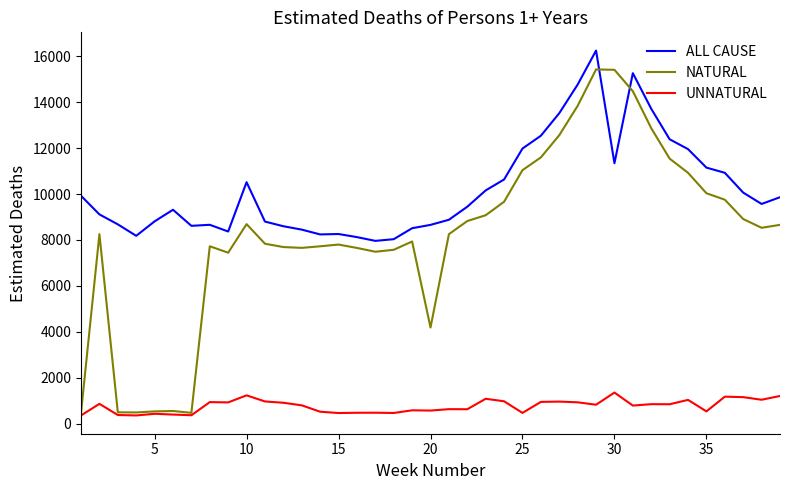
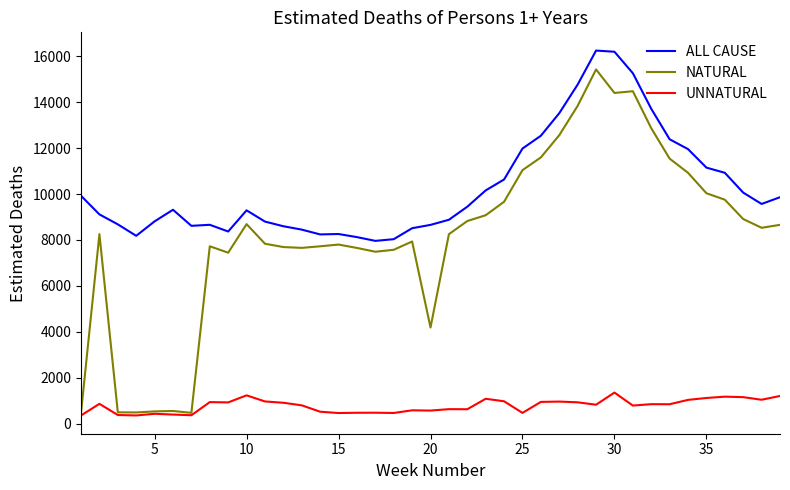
  {
    "ALL CAUSE": {
      "5": 8800,
-     "10": 10500,
+     "10": 9300,
      "15": 8300,
      "20": 8700,
      "25": 12000,
-     "30": 11300,
+     "30": 16200,
      "35": 11100
    },
    "NATURAL": {
      "10": 8700,
      "15": 7800,
      "20": 4200,
      "25": 11000,
-     "30": 15400,
+     "30": 14400,
      "35": 10000
    },
    "UNNATURAL": {
      "10": 1200,
      "15": 500,
      "20": 600,
      "25": 500,
      "30": 1400,
-     "35": 500
+     "35": 1100
    }
  }
